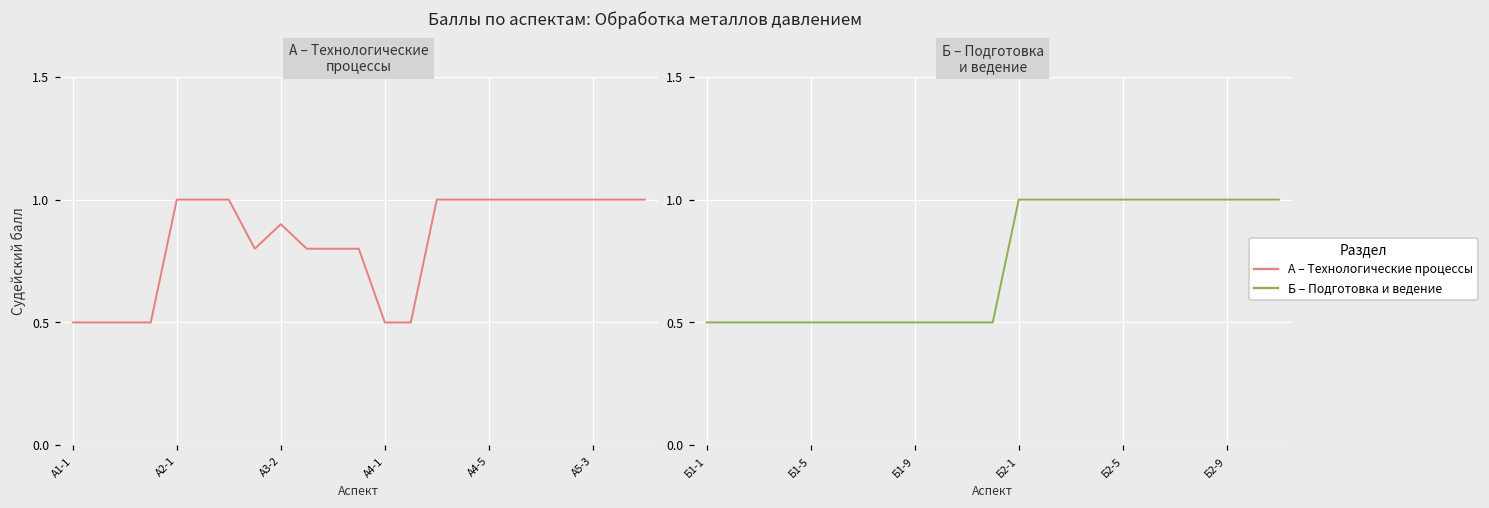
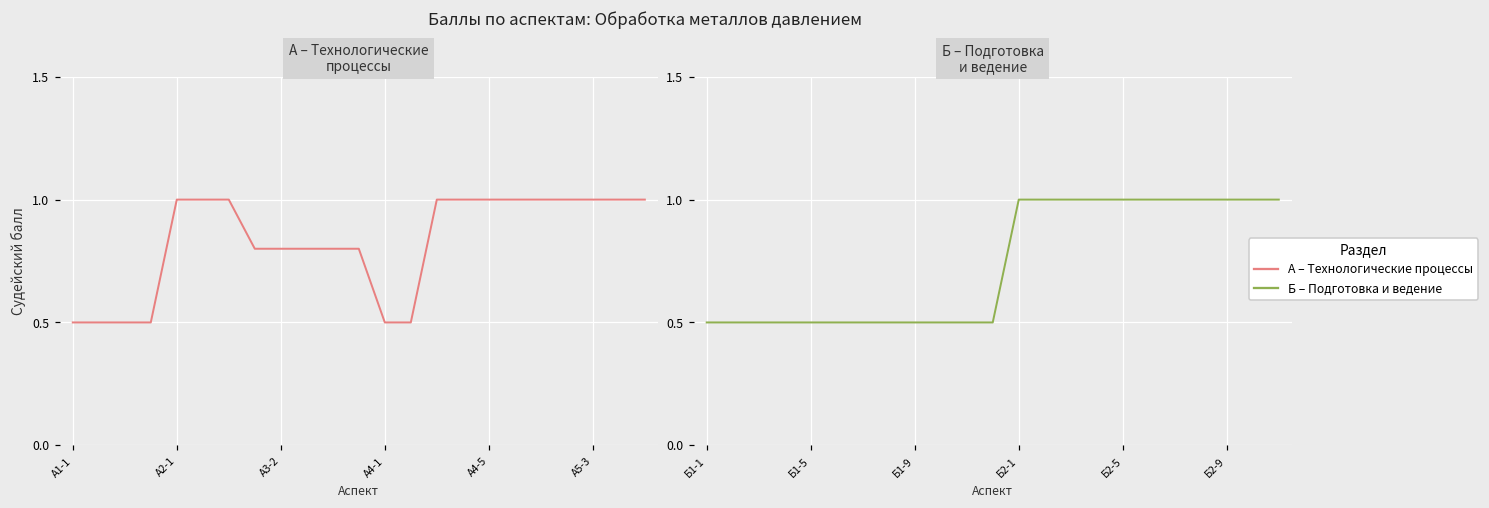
  {
    "А – Технологические процессы": {
      "А1-1": 0.5,
      "А2-1": 1.0,
-     "А3-2": 0.9,
+     "А3-2": 0.8,
      "А4-1": 0.5,
      "А4-5": 1.0,
      "А5-3": 1.0
    },
    "Б – Подготовка и ведение": {
      "Б1-1": 0.50,
      "Б1-5": 0.50,
      "Б1-9": 0.50,
      "Б2-1": 1.00,
      "Б2-5": 1.00,
      "Б2-9": 1.00
    }
  }
